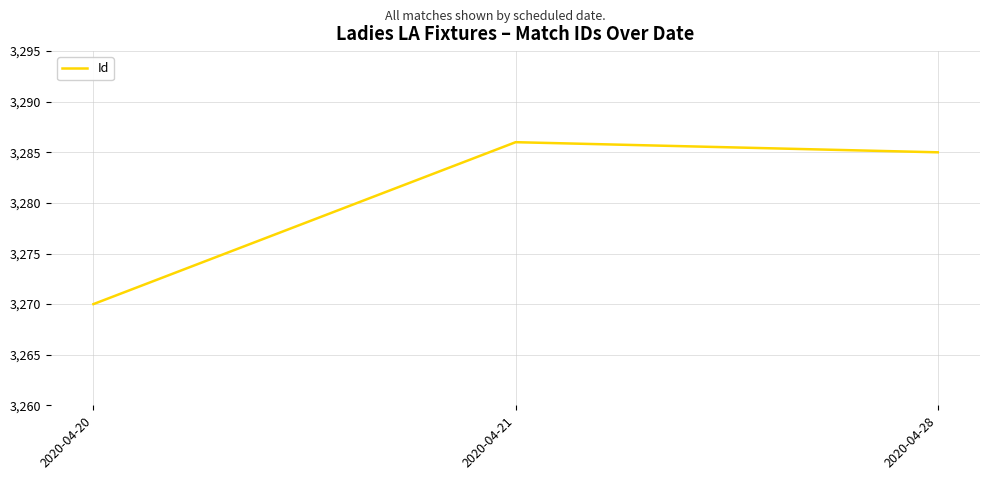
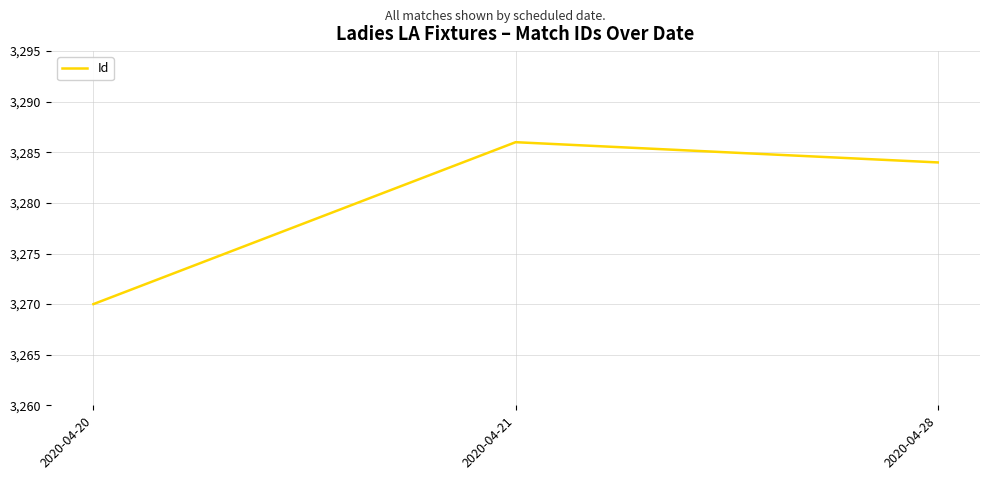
  {
    "2020-04-20": "3,270",
    "2020-04-21": "3,286",
-   "2020-04-28": "3,285"
+   "2020-04-28": "3,284"
  }
